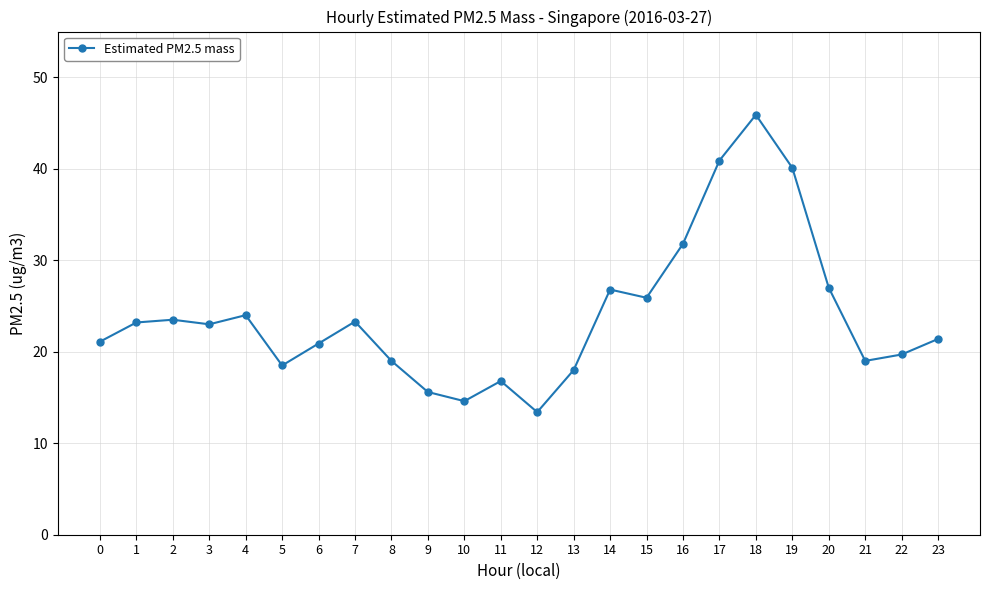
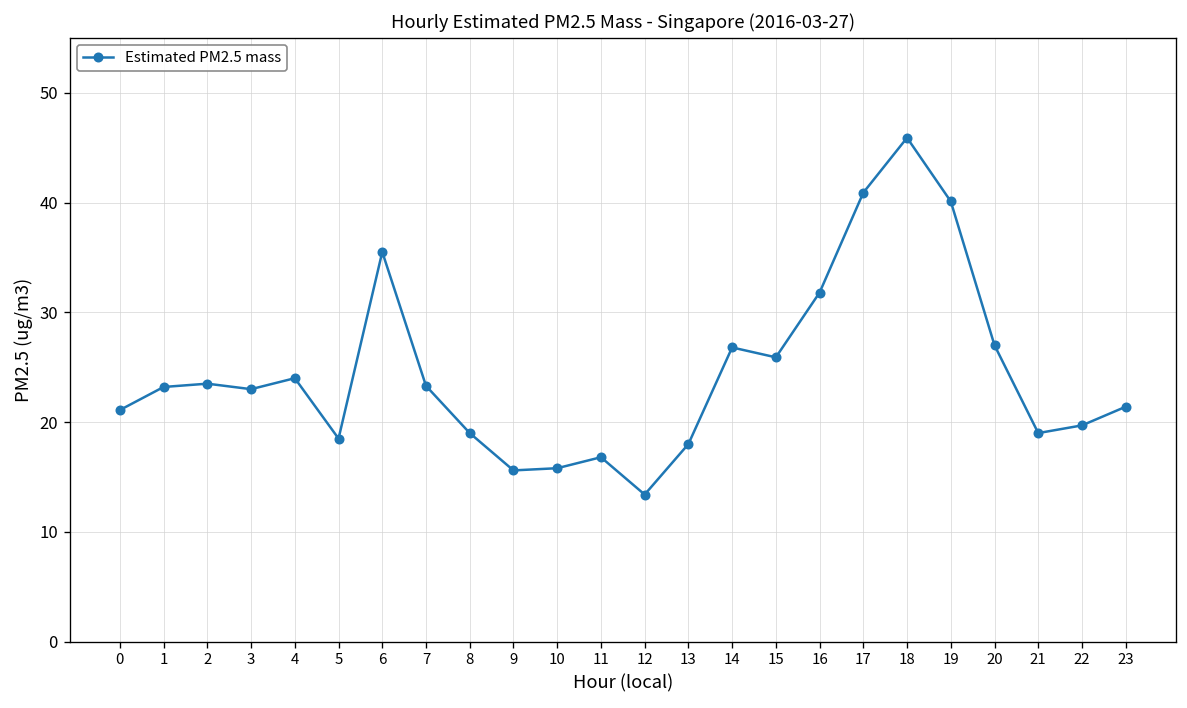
  {
    "0": 21,
    "1": 23,
    "2": 24,
    "3": 23,
    "4": 24,
    "5": 19,
-   "6": 21,
+   "6": 36,
    "7": 23,
    "8": 19,
    "9": 16,
-   "10": 15,
+   "10": 16,
    "11": 17,
    "12": 13,
    "13": 18,
    "14": 27,
    "15": 26,
    "16": 32,
    "17": 41,
    "18": 46,
    "19": 40,
    "20": 27,
    "21": 19,
    "22": 20,
    "23": 21
  }
